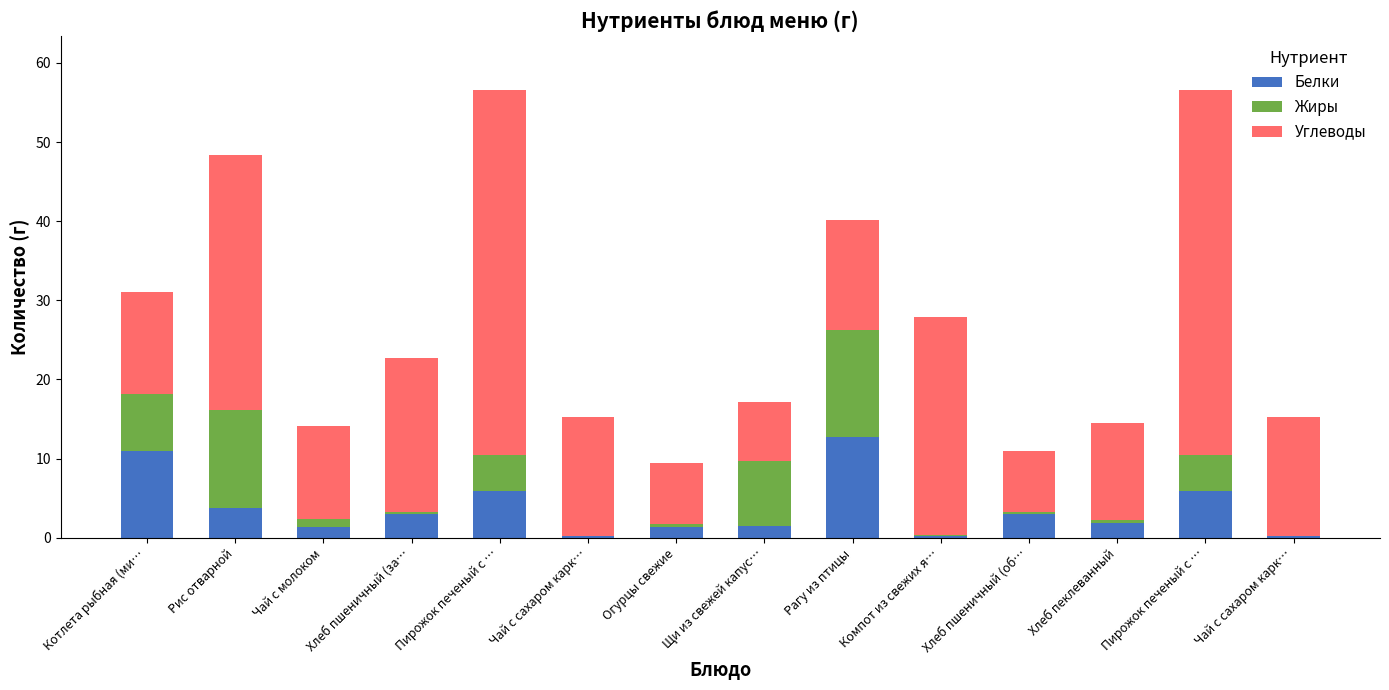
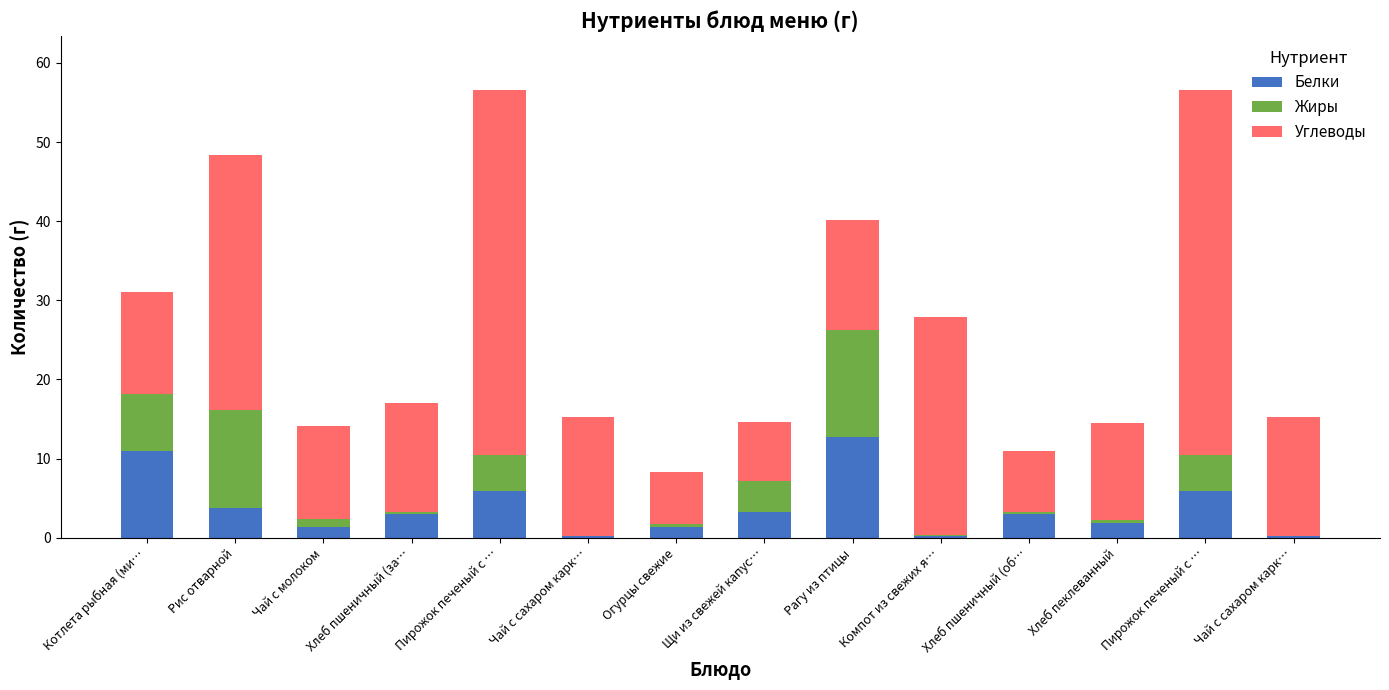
  {
    "Белки": {
      "Котлета рыбная (ми…": 11,
      "Рис отварной": 4,
      "Чай с молоком": 1,
      "Хлеб пшеничный (за…": 3,
      "Огурцы свежие": 1,
-     "Щи из свежей капус…": 2,
+     "Щи из свежей капус…": 3,
      "Рагу из птицы": 13,
      "Хлеб пшеничный (об…": 3,
      "Хлеб пеклеванный": 2
    },
    "Жиры": {
      "Котлета рыбная (ми…": 7,
      "Рис отварной": 12,
      "Чай с молоком": 1,
      "Огурцы свежие": 0,
-     "Щи из свежей капус…": 8,
+     "Щи из свежей капус…": 4,
      "Рагу из птицы": 13
    },
    "Углеводы": {
      "Котлета рыбная (ми…": 13,
      "Рис отварной": 32,
      "Чай с молоком": 12,
-     "Хлеб пшеничный (за…": 20,
-     "Огурцы свежие": 8,
+     "Хлеб пшеничный (за…": 14,
+     "Огурцы свежие": 7,
      "Щи из свежей капус…": 7,
      "Рагу из птицы": 14,
      "Компот из свежих я…": 28,
      "Хлеб пшеничный (об…": 8,
      "Хлеб пеклеванный": 12
    }
  }
